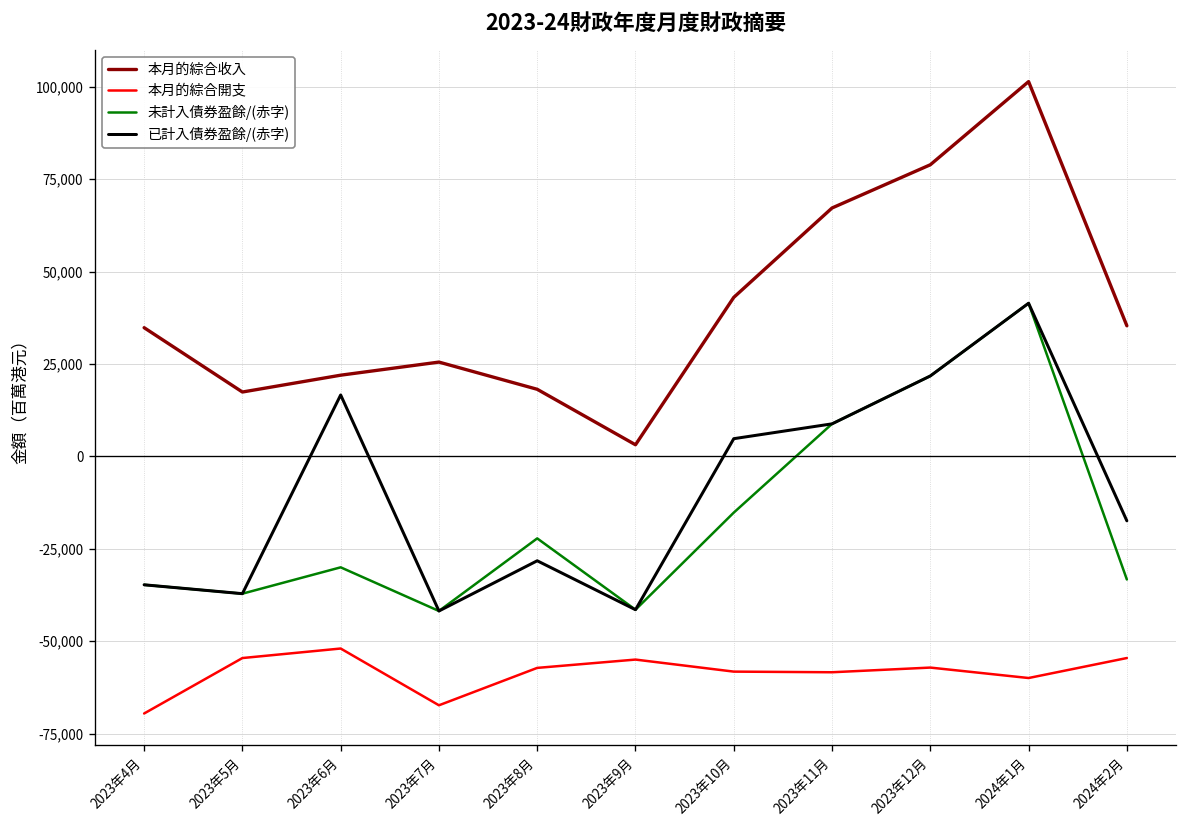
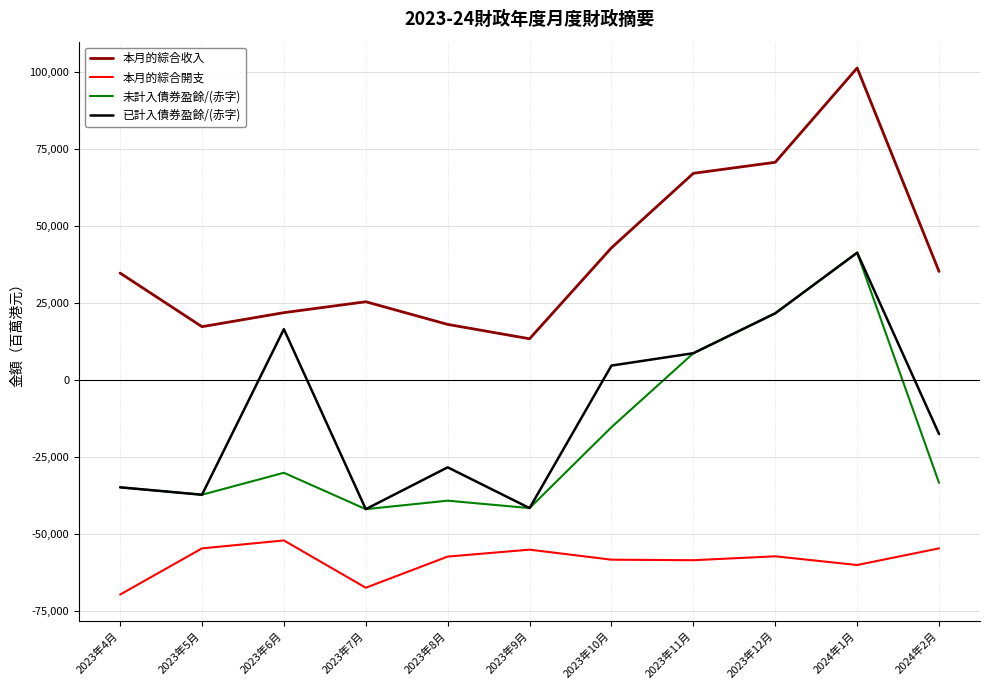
  {
    "本月的綜合收入": {
      "2023年4月": "35,000",
      "2023年5月": "17,000",
      "2023年6月": "22,000",
      "2023年7月": "26,000",
      "2023年8月": "18,000",
-     "2023年9月": "3,000",
+     "2023年9月": "13,000",
      "2023年10月": "43,000",
      "2023年11月": "67,000",
-     "2023年12月": "79,000",
+     "2023年12月": "71,000",
      "2024年1月": "101,000",
      "2024年2月": "35,000"
    },
    "本月的綜合開支": {
      "2023年4月": "-70,000",
      "2023年5月": "-55,000",
      "2023年6月": "-52,000",
      "2023年7月": "-67,000",
      "2023年8月": "-57,000",
      "2023年9月": "-55,000",
      "2023年10月": "-58,000",
      "2023年11月": "-58,000",
      "2023年12月": "-57,000",
      "2024年1月": "-60,000",
      "2024年2月": "-55,000"
    },
    "未計入債券盈餘/(赤字)": {
      "2023年6月": "-30,000",
-     "2023年8月": "-22,000",
+     "2023年8月": "-39,000",
      "2023年10月": "-15,000",
      "2024年2月": "-33,000"
    },
    "已計入債券盈餘/(赤字)": {
      "2023年6月": "17,000",
      "2023年8月": "-28,000",
      "2023年10月": "5,000",
      "2024年2月": "-17,000"
    }
  }
